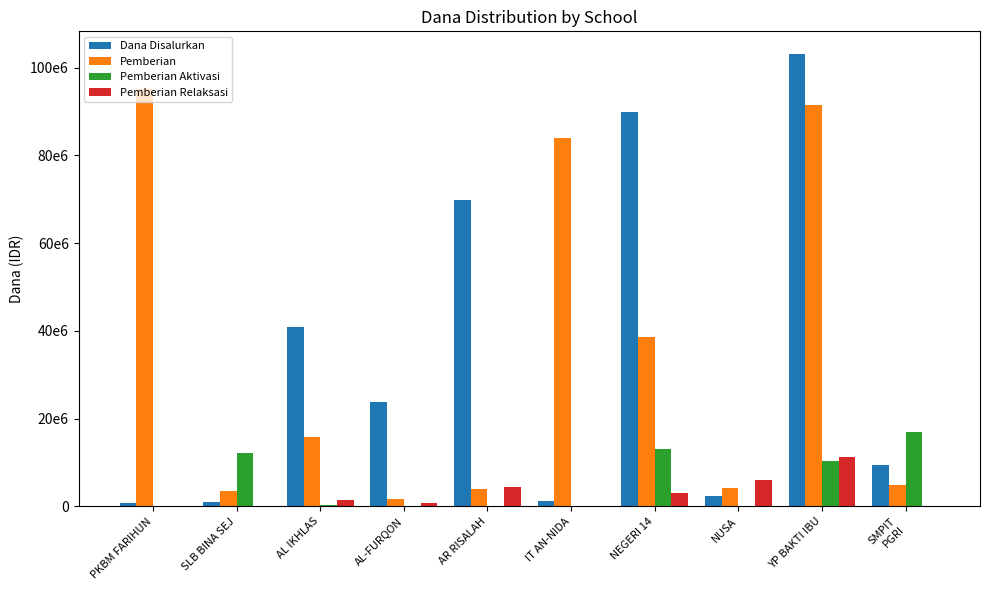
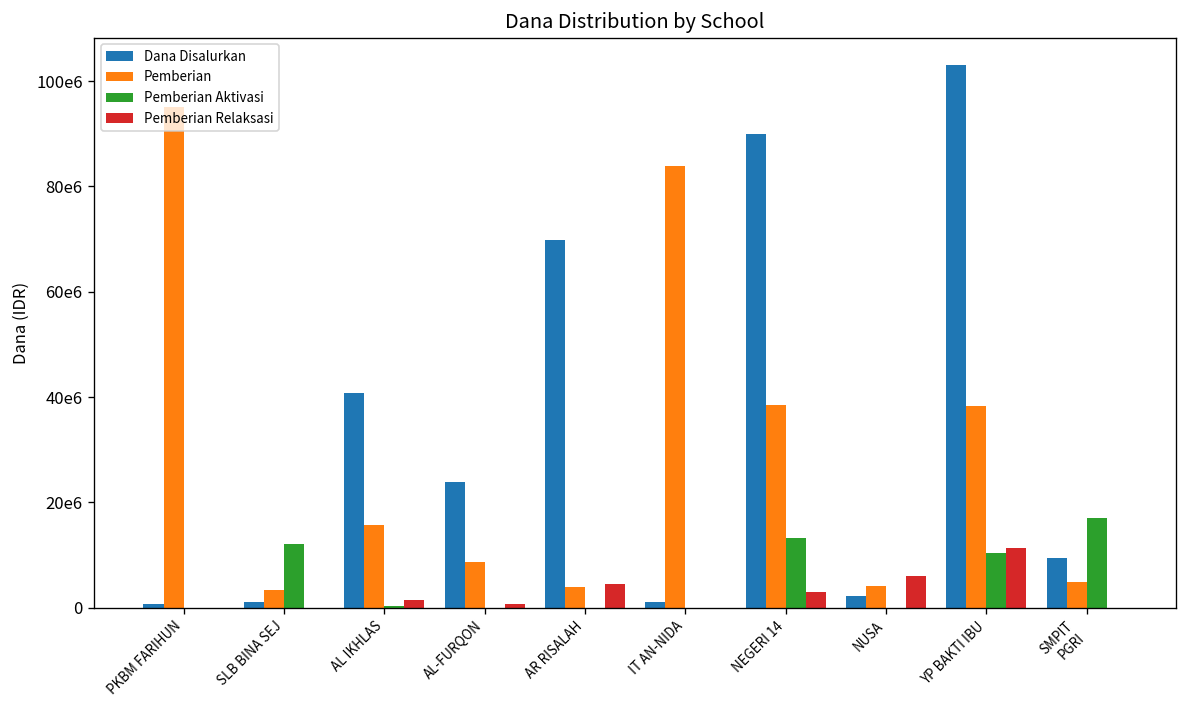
  {
    "Dana Disalurkan": {
      "PKBM FARIHUN": 1000000,
      "SLB BINA SEJ": 1000000,
      "AL IKHLAS": 41000000,
      "AL-FURQON": 24000000,
      "AR RISALAH": 70000000,
      "IT AN-NIDA": 1000000,
      "NEGERI 14": 90000000,
      "NUSA": 2000000,
      "YP BAKTI IBU": 103000000,
      "SMPIT PGRI": 9000000
    },
    "Pemberian": {
      "SLB BINA SEJ": 3000000,
      "AL IKHLAS": 16000000,
-     "AL-FURQON": 2000000,
+     "AL-FURQON": 9000000,
      "AR RISALAH": 4000000,
      "IT AN-NIDA": 84000000,
      "NEGERI 14": 39000000,
      "NUSA": 4000000,
-     "YP BAKTI IBU": 92000000,
+     "YP BAKTI IBU": 38000000,
      "SMPIT PGRI": 5000000
    },
    "Pemberian Aktivasi": {
      "PKBM FARIHUN": 0,
      "SLB BINA SEJ": 12000000,
      "AL-FURQON": 0,
      "AR RISALAH": 0,
      "IT AN-NIDA": 0,
      "NEGERI 14": 13000000,
      "NUSA": 0,
      "YP BAKTI IBU": 10000000,
      "SMPIT PGRI": 17000000
    },
    "Pemberian Relaksasi": {
      "PKBM FARIHUN": 0,
      "SLB BINA SEJ": 0,
      "AL IKHLAS": 2000000,
      "AL-FURQON": 1000000,
      "AR RISALAH": 5000000,
      "IT AN-NIDA": 0,
      "NEGERI 14": 3000000,
      "NUSA": 6000000,
      "YP BAKTI IBU": 11000000,
      "SMPIT PGRI": 0
    }
  }
